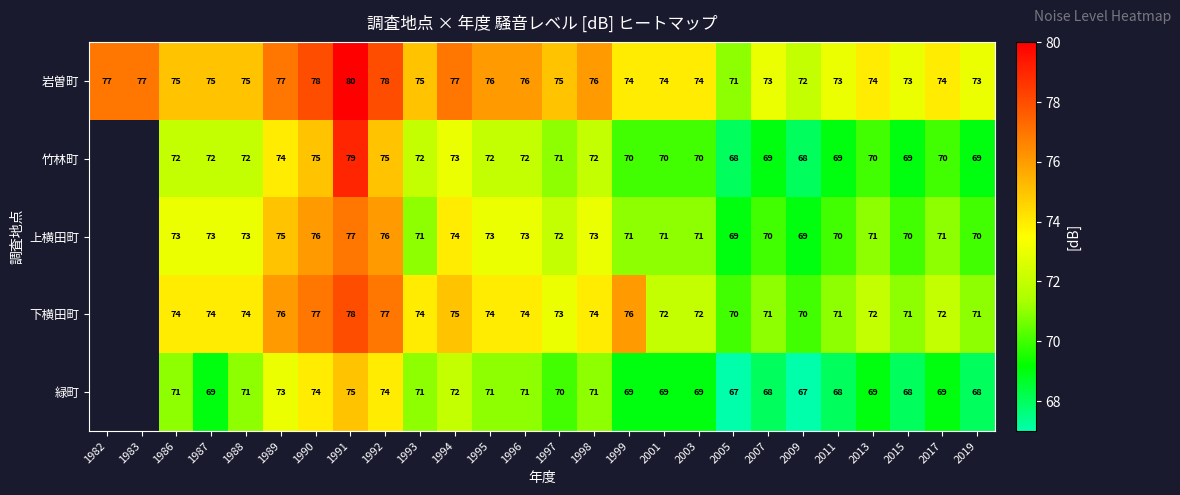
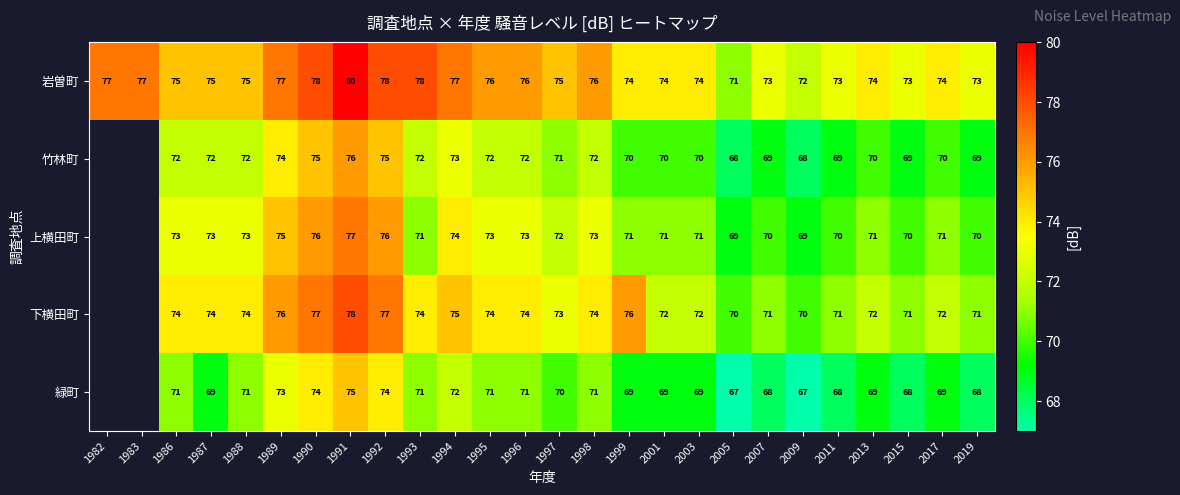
  {
    "岩曽町": {
      "1982": 77,
      "1983": 77,
      "1986": 75,
      "1987": 75,
      "1988": 75,
      "1989": 77,
      "1990": 78,
      "1991": 80,
      "1992": 78,
-     "1993": 75,
+     "1993": 78,
      "1994": 77,
      "1995": 76,
      "1996": 76,
      "1997": 75,
      "1998": 76,
      "1999": 74,
      "2001": 74,
      "2003": 74,
      "2005": 71,
      "2007": 73,
      "2009": 72,
      "2011": 73,
      "2013": 74,
      "2015": 73,
      "2017": 74,
      "2019": 73
    },
    "竹林町": {
      "1986": 72,
      "1987": 72,
      "1988": 72,
      "1989": 74,
      "1990": 75,
-     "1991": 79,
+     "1991": 76,
      "1992": 75,
      "1993": 72,
      "1994": 73,
      "1995": 72,
      "1996": 72,
      "1997": 71,
      "1998": 72,
      "1999": 70,
      "2001": 70,
      "2003": 70,
      "2005": 68,
      "2007": 69,
      "2009": 68,
      "2011": 69,
      "2013": 70,
      "2015": 69,
      "2017": 70,
      "2019": 69
    },
    "上横田町": {
      "1986": 73,
      "1987": 73,
      "1988": 73,
      "1989": 75,
      "1990": 76,
      "1991": 77,
      "1992": 76,
      "1993": 71,
      "1994": 74,
      "1995": 73,
      "1996": 73,
      "1997": 72,
      "1998": 73,
      "1999": 71,
      "2001": 71,
      "2003": 71,
      "2005": 69,
      "2007": 70,
      "2009": 69,
      "2011": 70,
      "2013": 71,
      "2015": 70,
      "2017": 71,
      "2019": 70
    },
    "下横田町": {
      "1986": 74,
      "1987": 74,
      "1988": 74,
      "1989": 76,
      "1990": 77,
      "1991": 78,
      "1992": 77,
      "1993": 74,
      "1994": 75,
      "1995": 74,
      "1996": 74,
      "1997": 73,
      "1998": 74,
      "1999": 76,
      "2001": 72,
      "2003": 72,
      "2005": 70,
      "2007": 71,
      "2009": 70,
      "2011": 71,
      "2013": 72,
      "2015": 71,
      "2017": 72,
      "2019": 71
    },
    "緑町": {
      "1986": 71,
      "1987": 69,
      "1988": 71,
      "1989": 73,
      "1990": 74,
      "1991": 75,
      "1992": 74,
      "1993": 71,
      "1994": 72,
      "1995": 71,
      "1996": 71,
      "1997": 70,
      "1998": 71,
      "1999": 69,
      "2001": 69,
      "2003": 69,
      "2005": 67,
      "2007": 68,
      "2009": 67,
      "2011": 68,
      "2013": 69,
      "2015": 68,
      "2017": 69,
      "2019": 68
    }
  }
